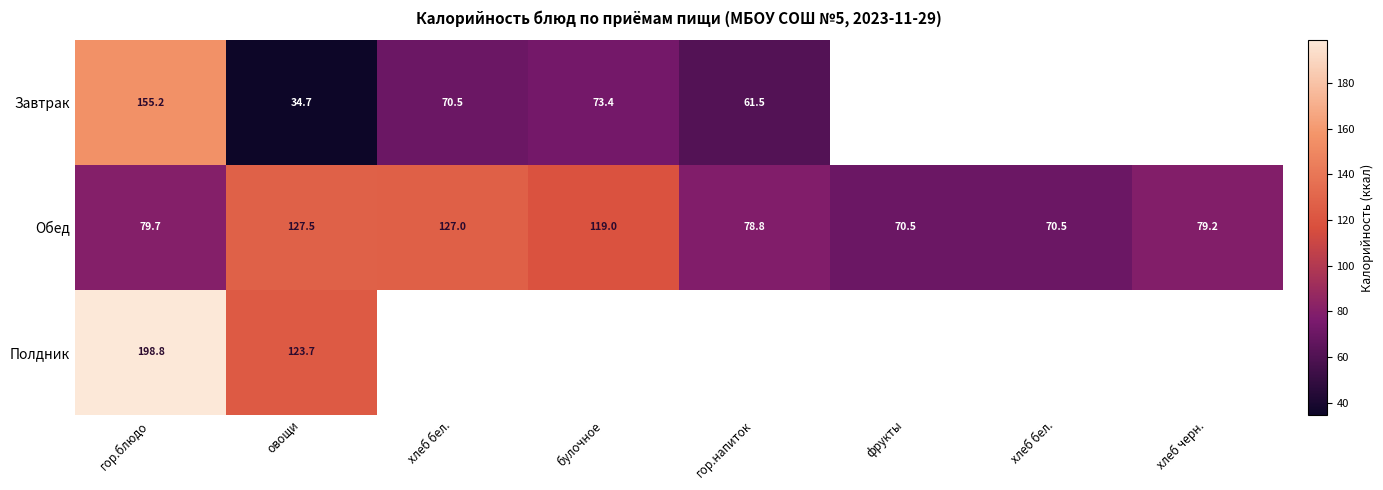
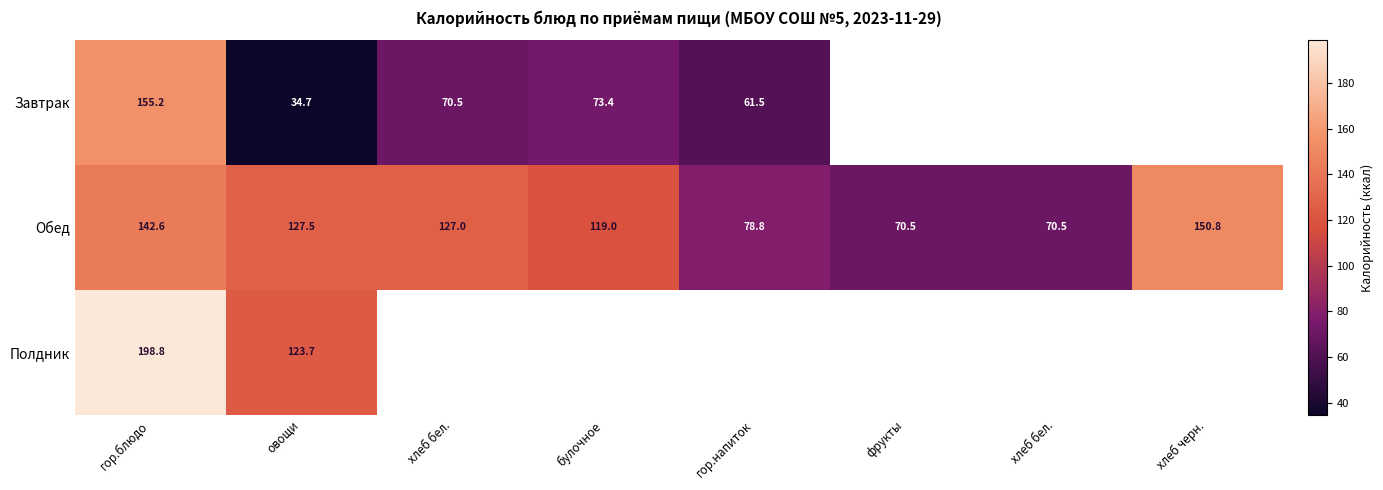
  {
    "Завтрак": {
      "гор.блюдо": 155.2,
      "овощи": 34.7,
      "хлеб бел.": 70.5,
      "булочное": 73.4,
      "гор.напиток": 61.5
    },
    "Обед": {
-     "гор.блюдо": 79.7,
+     "гор.блюдо": 142.6,
      "овощи": 127.5,
      "булочное": 119.0,
      "гор.напиток": 78.8,
      "фрукты": 70.5,
-     "хлеб черн.": 79.2
+     "хлеб черн.": 150.8
    },
    "Полдник": {
      "гор.блюдо": 198.8,
      "овощи": 123.7
    }
  }
